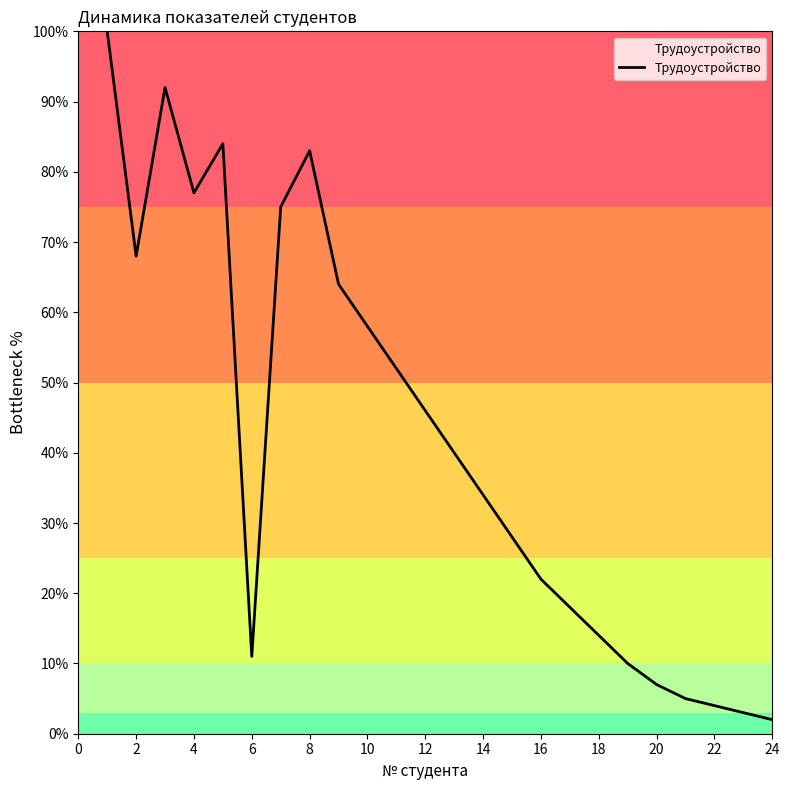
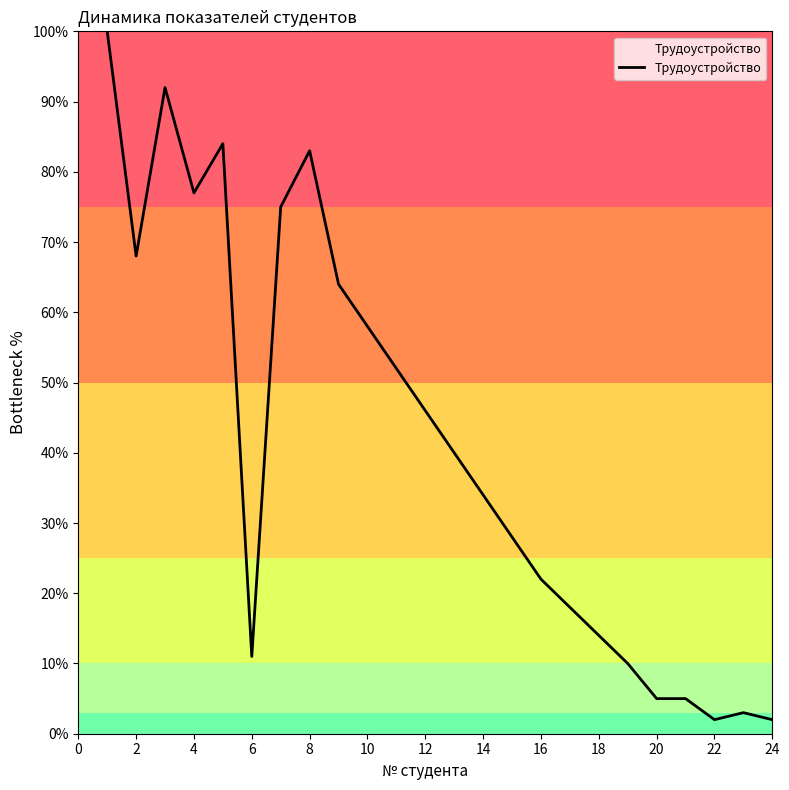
  {
    "2": "68%",
    "4": "77%",
    "6": "11%",
    "8": "83%",
    "10": "58%",
    "12": "46%",
    "14": "34%",
    "16": "22%",
    "18": "14%",
-   "20": "7%",
-   "22": "4%",
+   "20": "5%",
+   "22": "2%",
    "24": "2%"
  }
